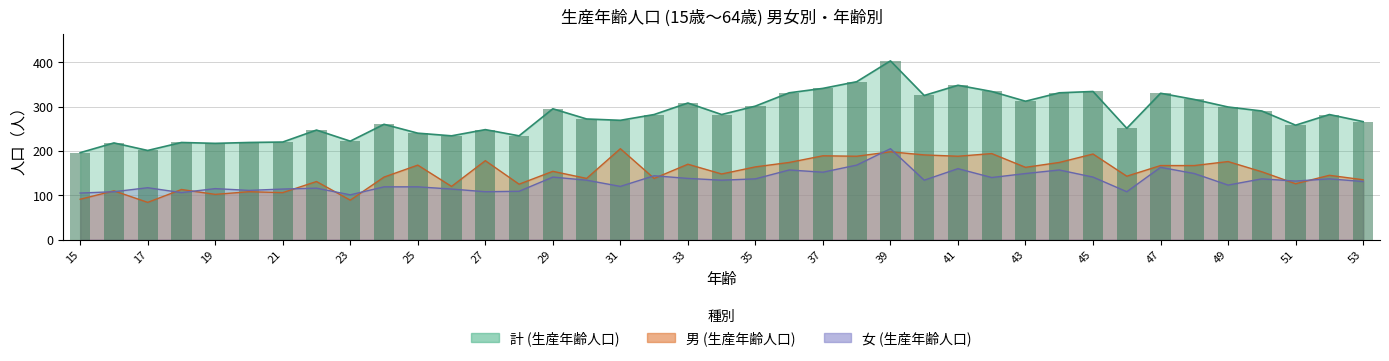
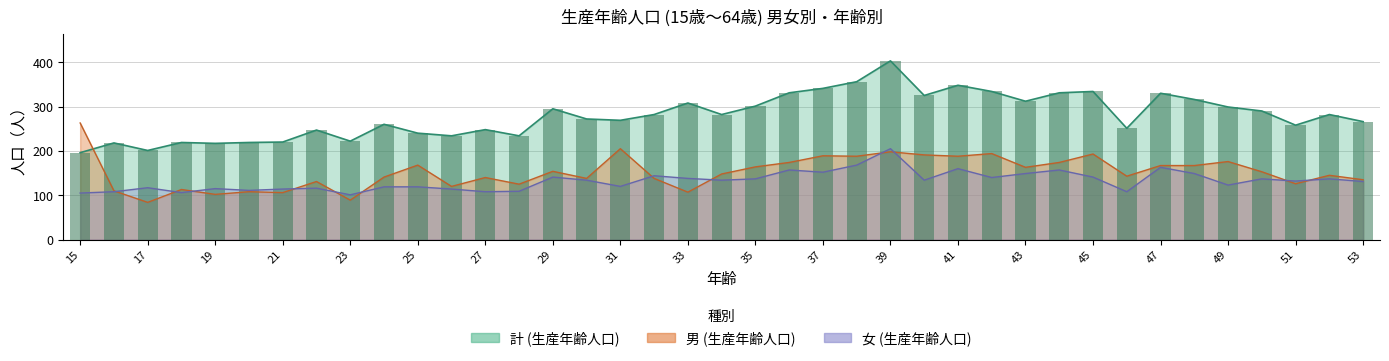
  {
    "男 (生産年齢人口)": {
-     "15": 90,
+     "15": 260,
      "17": 80,
      "19": 100,
      "21": 110,
      "23": 90,
      "25": 170,
-     "27": 180,
+     "27": 140,
      "29": 150,
      "31": 210,
-     "33": 170,
+     "33": 110,
      "35": 160,
      "37": 190,
      "39": 200,
      "41": 190,
      "43": 160,
      "45": 190,
      "49": 180,
      "51": 130
    }
  }
